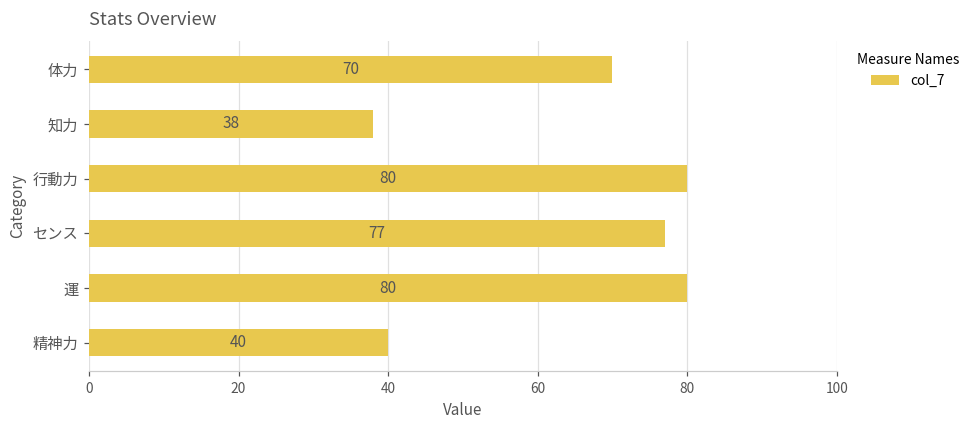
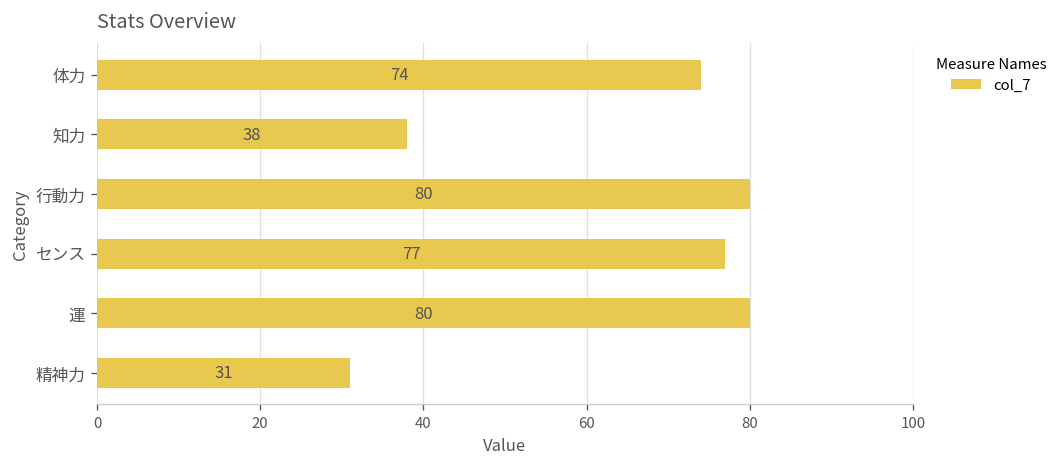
  {
-   "体力": 70,
+   "体力": 74,
    "知力": 38,
    "行動力": 80,
    "センス": 77,
    "運": 80,
-   "精神力": 40
+   "精神力": 31
  }
